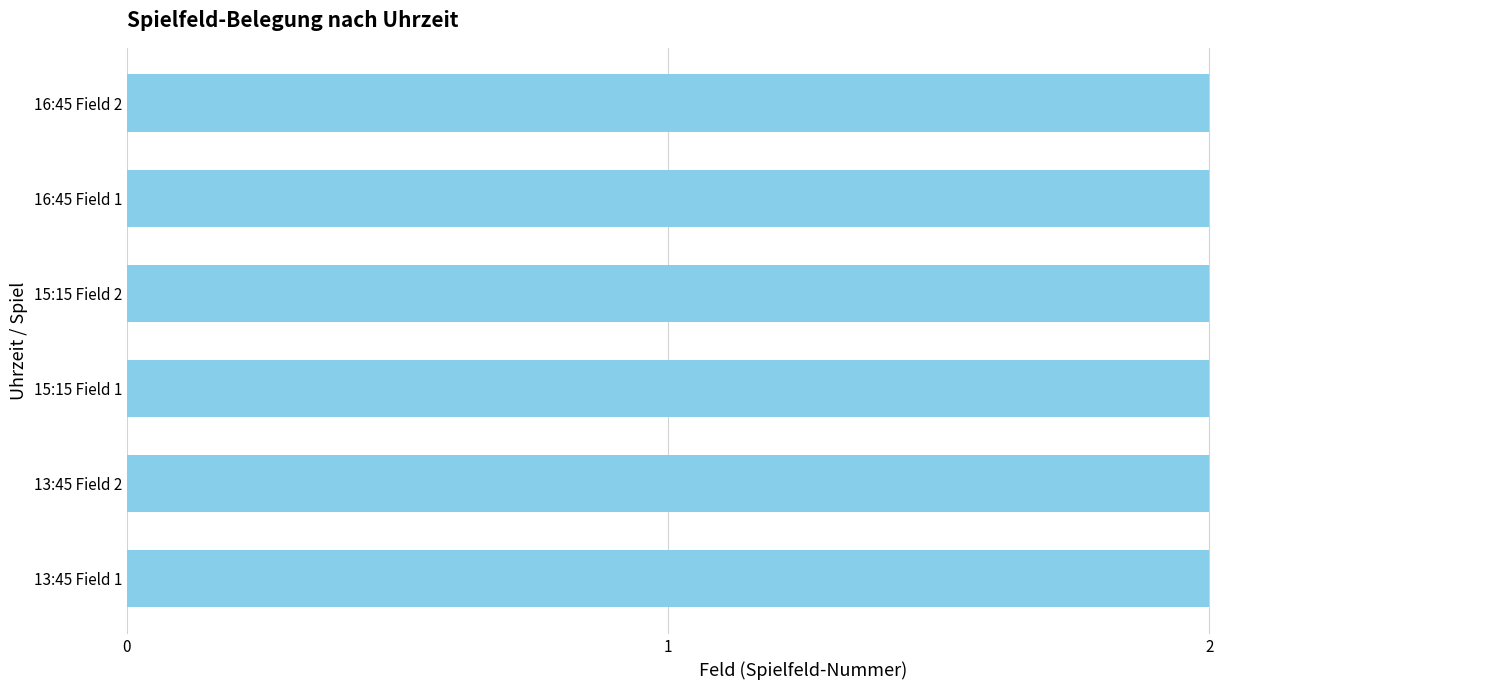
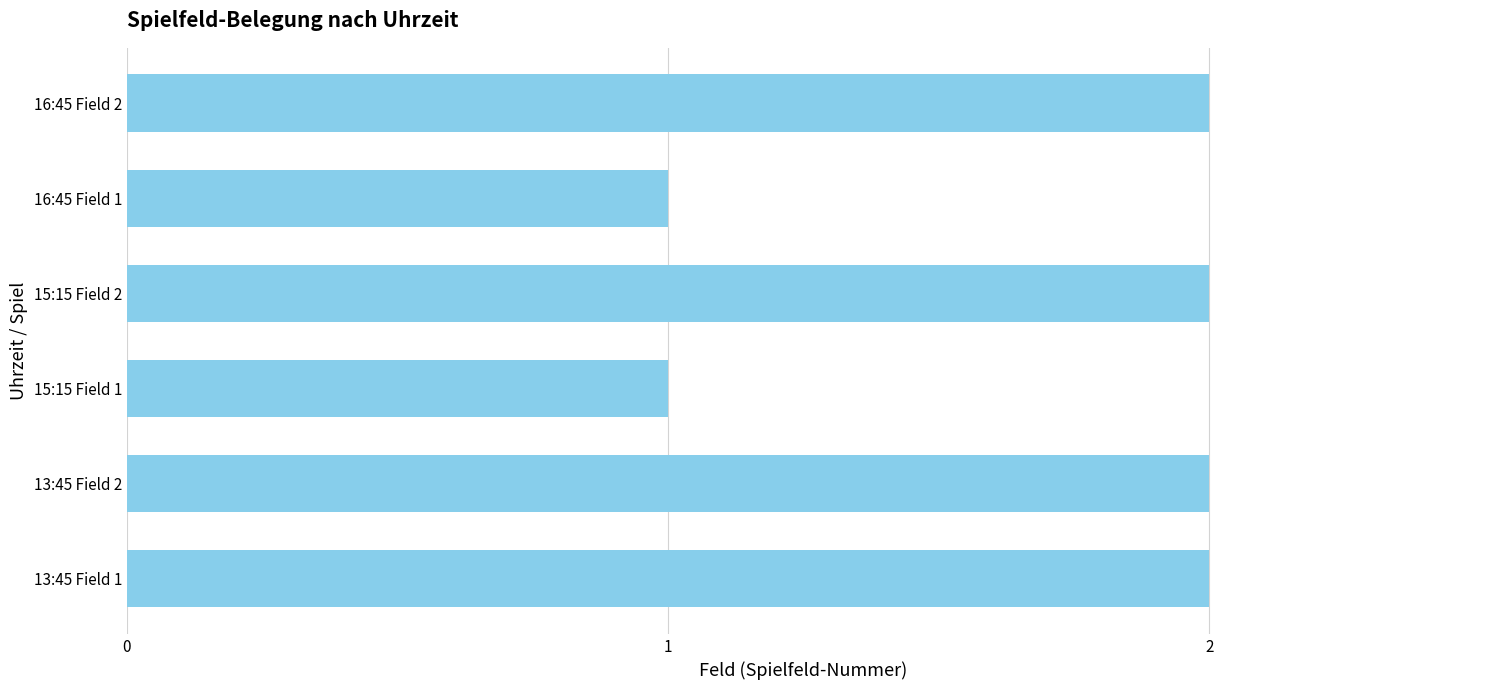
  {
    "16:45 Field 2": 2,
-   "16:45 Field 1": 2,
+   "16:45 Field 1": 1,
    "15:15 Field 2": 2,
-   "15:15 Field 1": 2,
+   "15:15 Field 1": 1,
    "13:45 Field 2": 2,
    "13:45 Field 1": 2
  }
